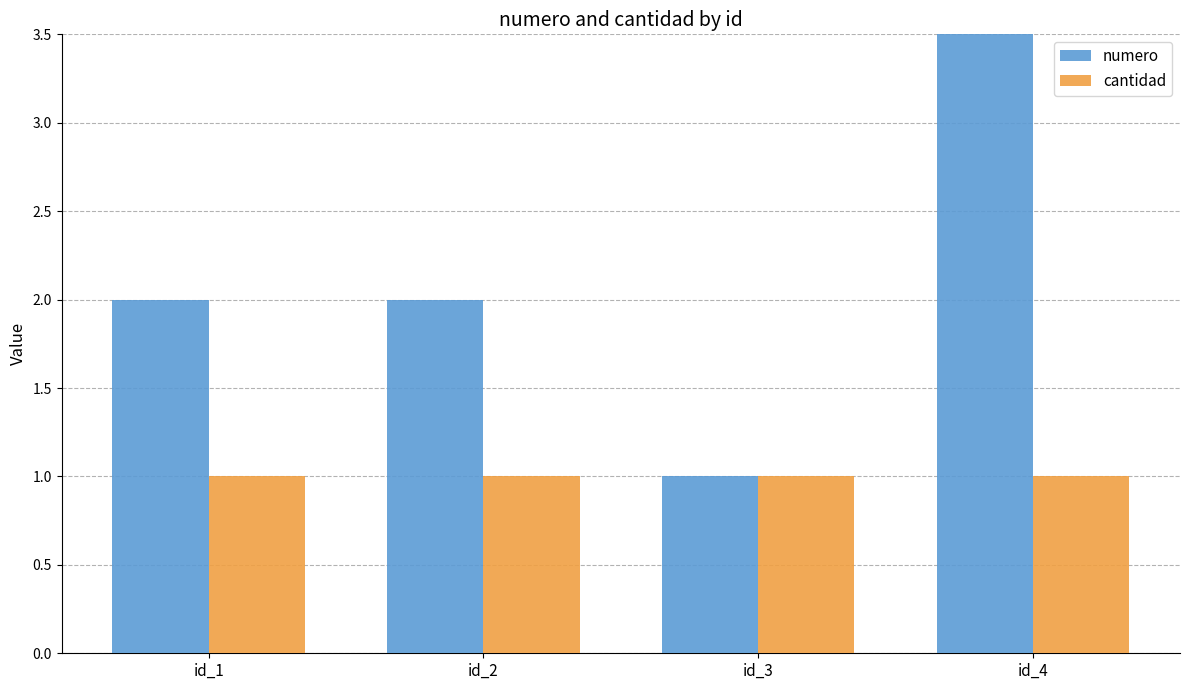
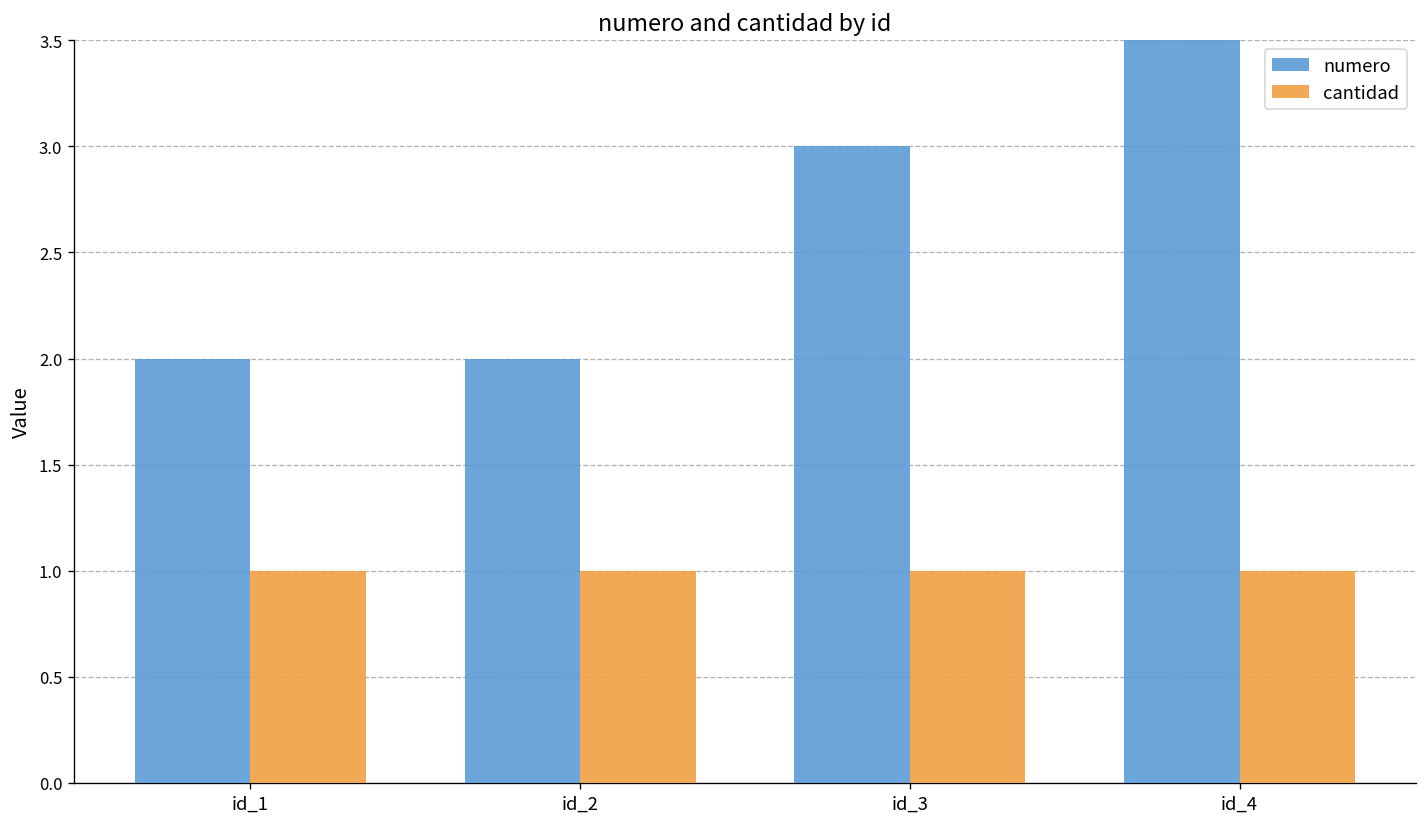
  {
    "numero": {
      "id_1": 2,
      "id_2": 2,
-     "id_3": 1
+     "id_3": 3
    },
    "cantidad": {
      "id_1": 1,
      "id_2": 1,
      "id_3": 1,
      "id_4": 1
    }
  }
